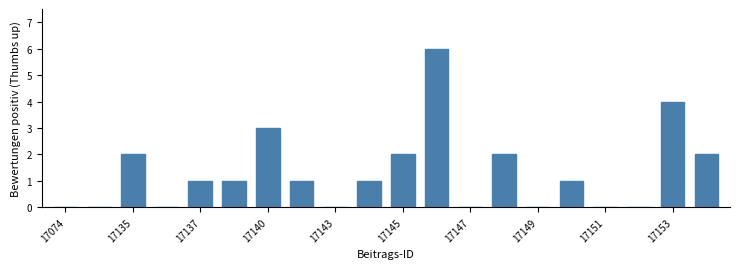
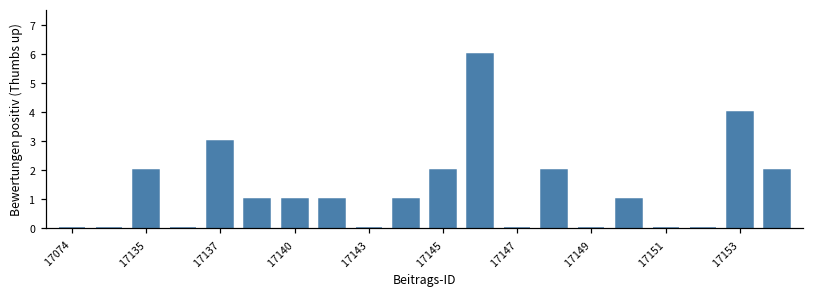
  {
    "17074": 0,
    "17135": 2,
-   "17137": 1,
-   "17140": 3,
+   "17137": 3,
+   "17140": 1,
    "17143": 0,
    "17145": 2,
    "17147": 0,
    "17149": 0,
    "17151": 0,
    "17153": 4
  }
